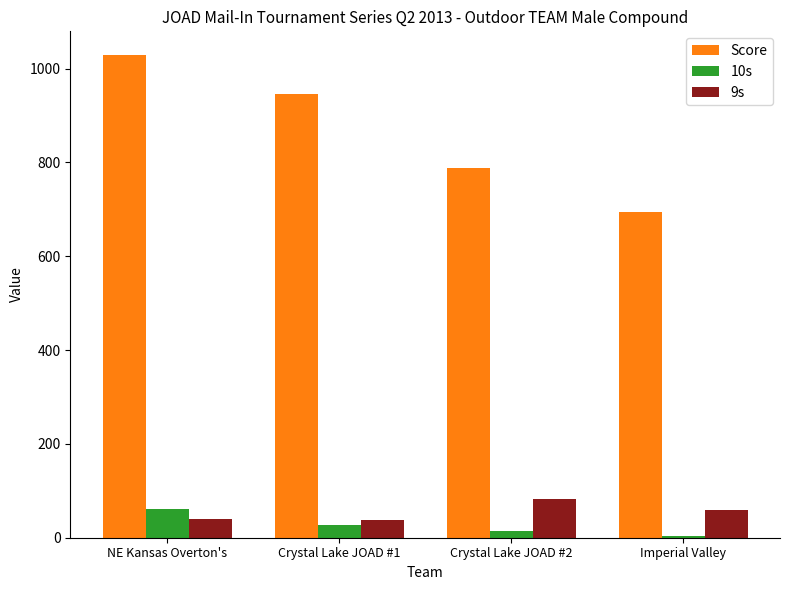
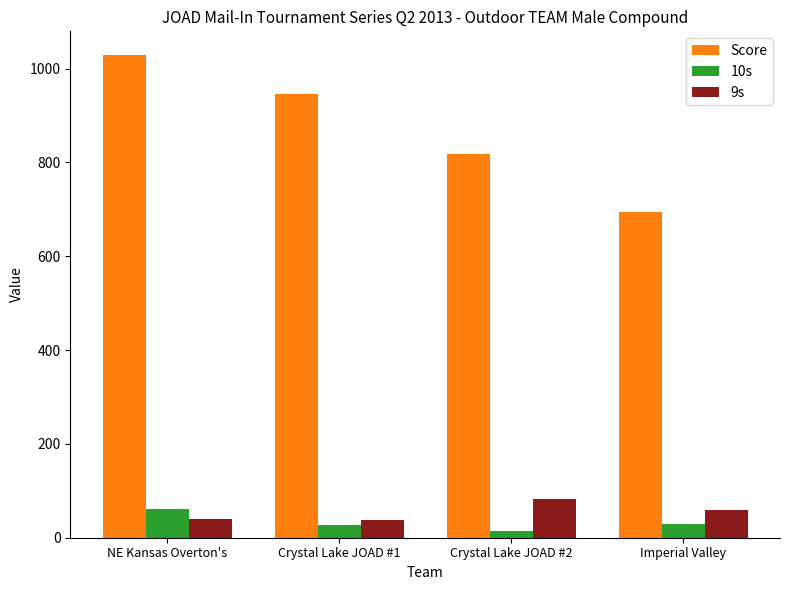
  {
    "Score": {
      "NE Kansas Overton's": 1030,
      "Crystal Lake JOAD #1": 950,
-     "Crystal Lake JOAD #2": 790,
+     "Crystal Lake JOAD #2": 820,
      "Imperial Valley": 700
    },
    "10s": {
      "NE Kansas Overton's": 60,
      "Crystal Lake JOAD #1": 30,
      "Crystal Lake JOAD #2": 10,
-     "Imperial Valley": 0
+     "Imperial Valley": 30
    },
    "9s": {
      "NE Kansas Overton's": 40,
      "Crystal Lake JOAD #1": 40,
      "Crystal Lake JOAD #2": 80,
      "Imperial Valley": 60
    }
  }
